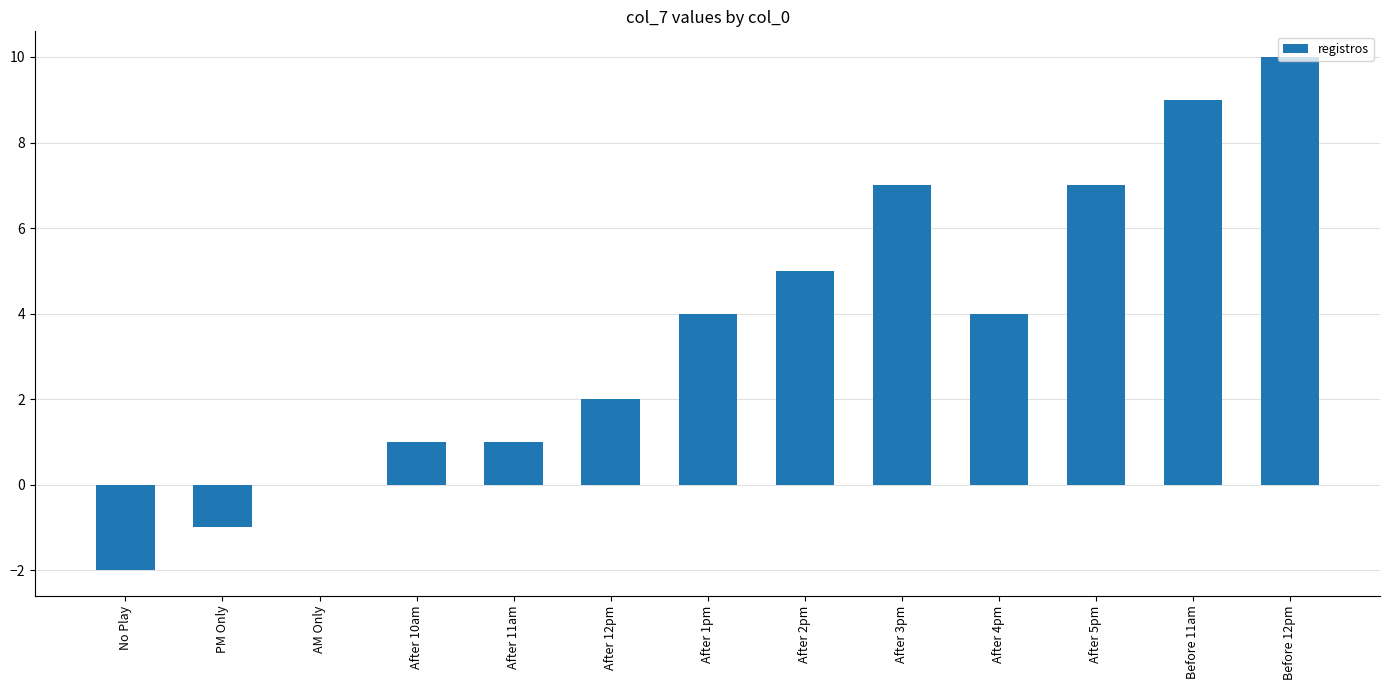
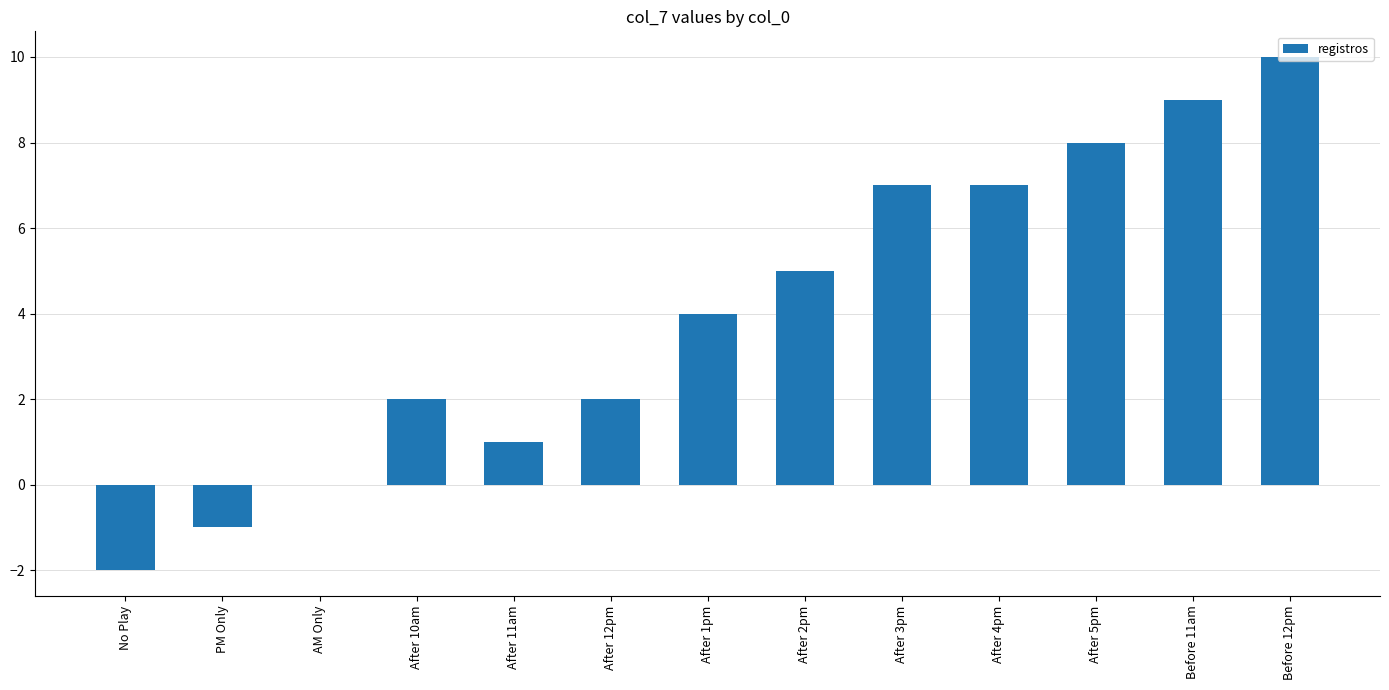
  {
    "No Play": -2,
    "PM Only": -1,
    "AM Only": 0,
-   "After 10am": 1,
+   "After 10am": 2,
    "After 11am": 1,
    "After 12pm": 2,
    "After 1pm": 4,
    "After 2pm": 5,
    "After 3pm": 7,
-   "After 4pm": 4,
-   "After 5pm": 7,
+   "After 4pm": 7,
+   "After 5pm": 8,
    "Before 11am": 9
  }
